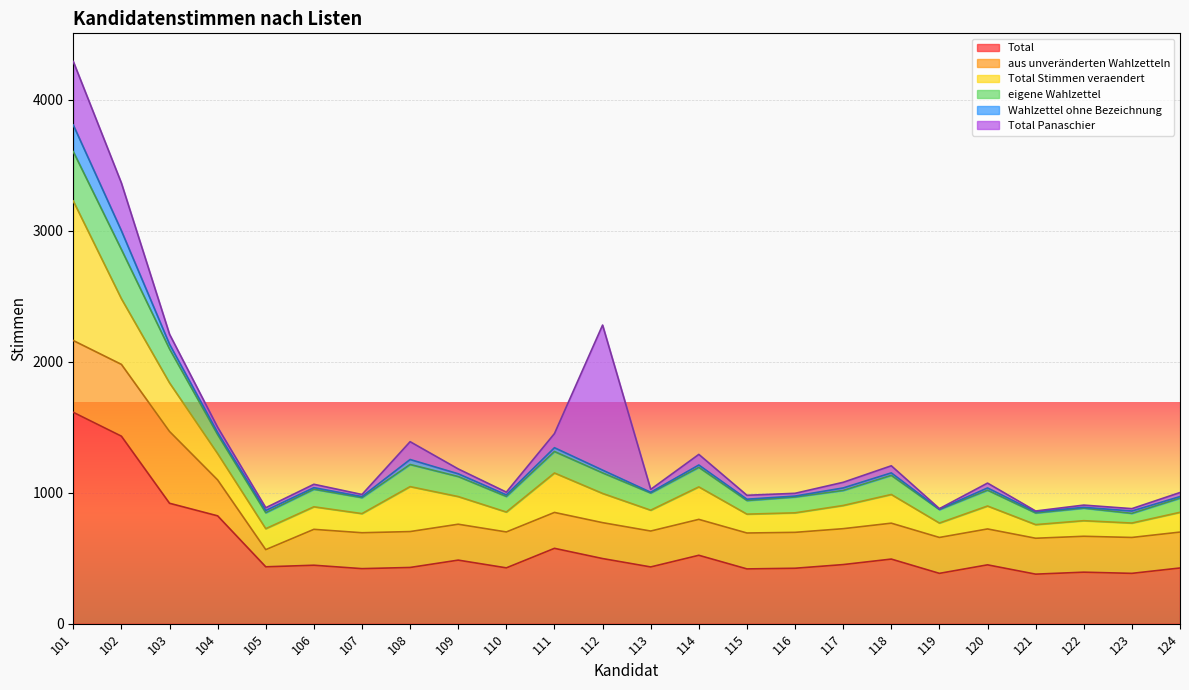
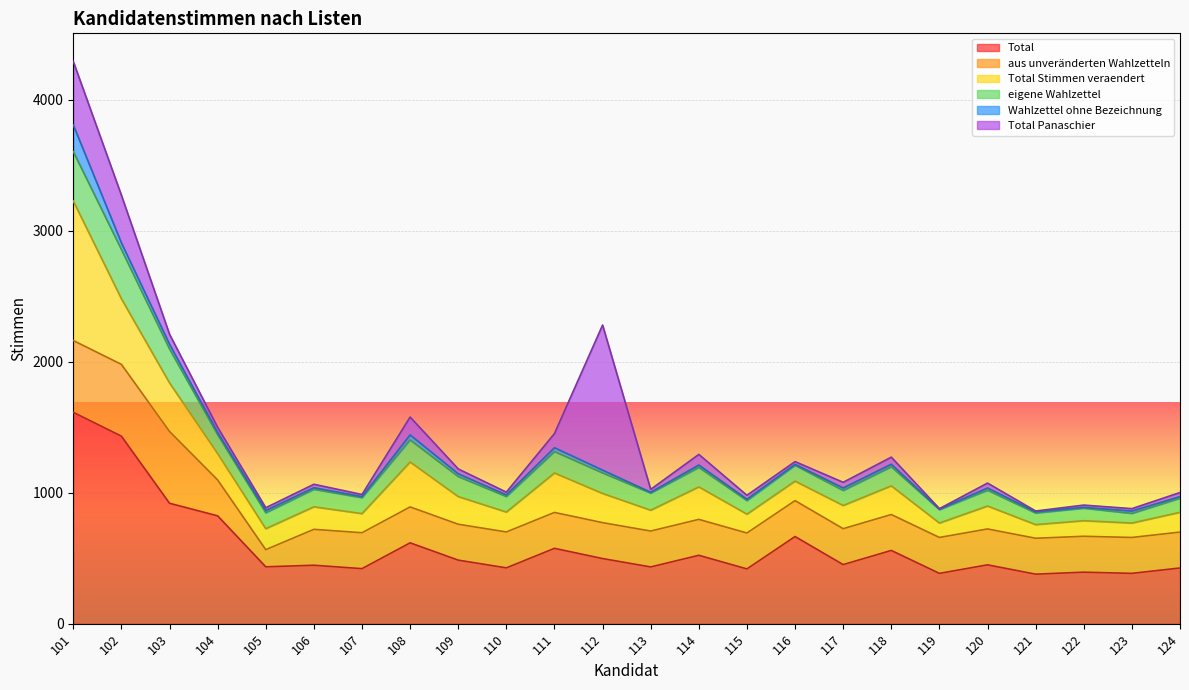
  {
    "Total": {
      "101": 1610,
      "102": 1430,
      "103": 920,
      "104": 820,
      "105": 430,
      "106": 450,
      "107": 420,
-     "108": 430,
+     "108": 620,
      "109": 490,
      "110": 430,
      "111": 580,
      "112": 500,
      "113": 430,
      "114": 520,
      "115": 420,
-     "116": 420,
+     "116": 670,
      "117": 450,
-     "118": 490,
+     "118": 560,
      "119": 380,
      "120": 450,
      "121": 380,
      "122": 390,
      "123": 380,
      "124": 430
    },
    "aus unveränderten Wahlzetteln": {
      "101": 550,
      "102": 550,
      "103": 550,
      "104": 270,
      "105": 130,
      "106": 270,
      "107": 270,
      "108": 270,
      "109": 270,
      "110": 270,
      "111": 270,
      "112": 270,
      "113": 270,
      "114": 270,
      "115": 270,
      "116": 270,
      "117": 270,
      "118": 270,
      "119": 270,
      "120": 270,
      "121": 270,
      "122": 270,
      "123": 270,
      "124": 270
    },
    "Total Stimmen veraendert": {
      "101": 1070,
      "102": 500,
      "103": 370,
      "104": 200,
      "105": 160,
      "106": 170,
      "107": 150,
      "108": 340,
      "109": 210,
      "110": 150,
      "111": 300,
      "112": 220,
      "113": 160,
      "114": 250,
      "115": 140,
      "116": 150,
      "117": 180,
      "118": 220,
      "119": 110,
      "120": 180,
      "121": 100,
      "122": 120,
      "123": 110,
      "124": 150
    },
    "eigene Wahlzettel": {
      "101": 380,
      "102": 380,
      "103": 260,
      "108": 170,
      "109": 150,
      "111": 160,
      "112": 160
    },
    "Wahlzettel ohne Bezeichnung": {
      "101": 200,
-     "102": 140,
+     "102": 50,
      "103": 40,
      "108": 40,
      "109": 20,
      "111": 30,
      "112": 20
    },
    "Total Panaschier": {
      "101": 490,
      "102": 360,
      "103": 80,
      "104": 40,
      "105": 20,
      "106": 30,
      "108": 140,
      "109": 40,
      "110": 20,
      "111": 110,
      "112": 1110,
      "113": 20,
      "114": 80,
      "115": 30,
      "116": 20,
      "117": 40,
      "118": 50,
      "120": 40,
      "124": 30
    }
  }
